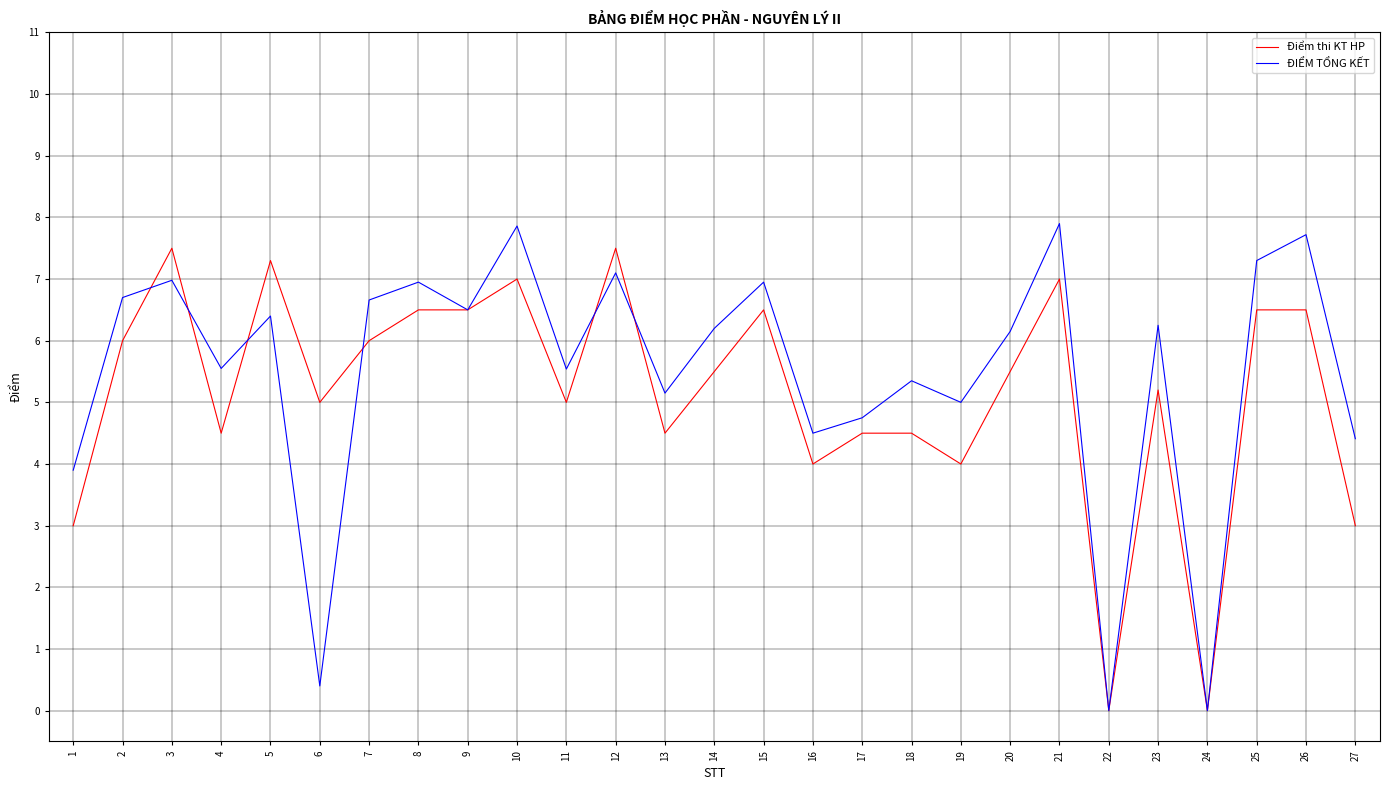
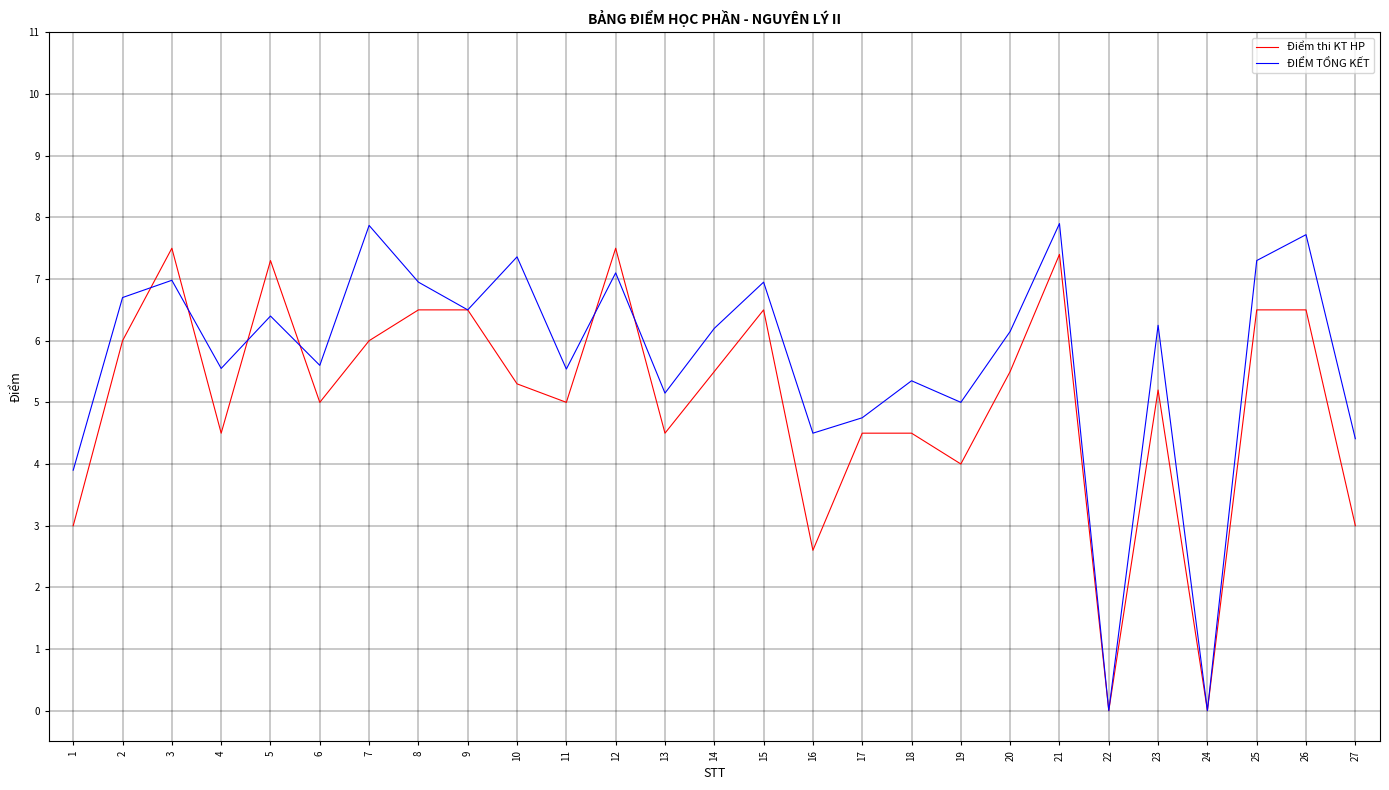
  {
    "Điểm thi KT HP": {
      "1": 3.0,
      "2": 6.0,
      "3": 7.5,
      "4": 4.5,
      "5": 7.3,
      "6": 5.0,
      "7": 6.0,
      "8": 6.5,
-     "10": 7.0,
+     "10": 5.3,
      "11": 5.0,
      "12": 7.5,
      "13": 4.5,
      "14": 5.5,
      "15": 6.5,
-     "16": 4.0,
+     "16": 2.6,
      "17": 4.5,
      "18": 4.5,
      "19": 4.0,
      "20": 5.5,
-     "21": 7.0,
+     "21": 7.4,
      "23": 5.2,
      "25": 6.5,
      "26": 6.5,
      "27": 3.0
    },
    "ĐIỂM TỔNG KẾT": {
      "1": 3.9,
      "2": 6.7,
      "3": 7.0,
      "4": 5.6,
      "5": 6.4,
-     "6": 0.4,
-     "7": 6.7,
+     "6": 5.6,
+     "7": 7.9,
      "8": 7.0,
-     "10": 7.9,
+     "10": 7.4,
      "11": 5.5,
      "12": 7.1,
      "13": 5.2,
      "14": 6.2,
      "15": 7.0,
      "16": 4.5,
      "17": 4.8,
      "18": 5.4,
      "19": 5.0,
      "20": 6.2,
      "21": 7.9,
      "23": 6.3,
      "25": 7.3,
      "26": 7.7,
      "27": 4.4
    }
  }
